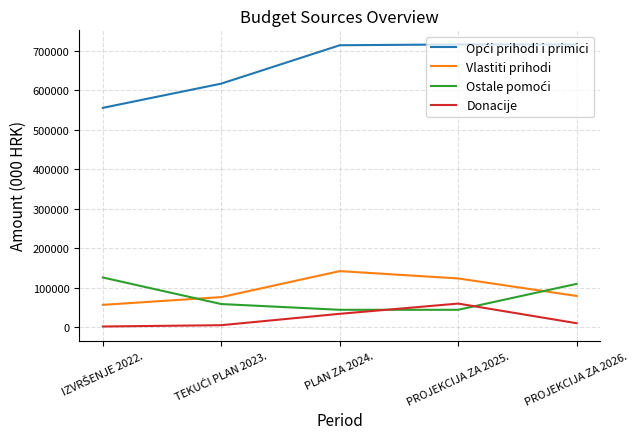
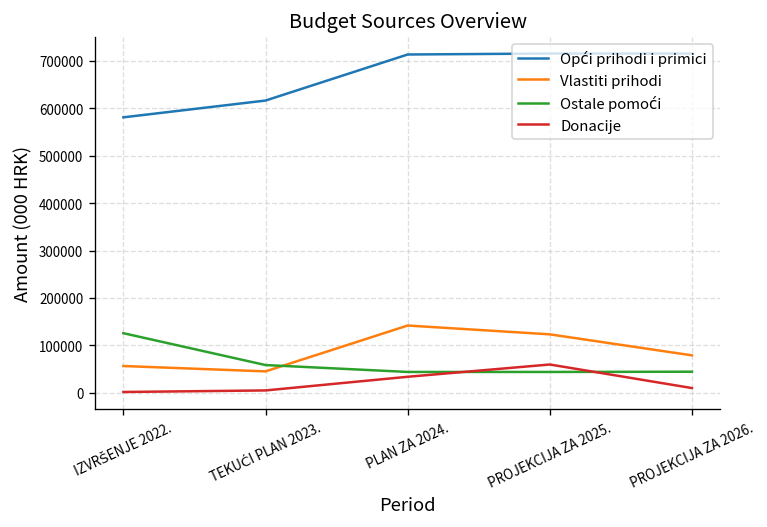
  {
    "Opći prihodi i primici": {
-     "IZVRŠENJE 2022.": 560000,
+     "IZVRŠENJE 2022.": 580000,
      "TEKUĆI PLAN 2023.": 620000,
      "PLAN ZA 2024.": 710000
    },
    "Vlastiti prihodi": {
      "IZVRŠENJE 2022.": 60000,
-     "TEKUĆI PLAN 2023.": 80000,
+     "TEKUĆI PLAN 2023.": 50000,
      "PLAN ZA 2024.": 140000,
      "PROJEKCIJA ZA 2025.": 120000,
      "PROJEKCIJA ZA 2026.": 80000
    },
    "Ostale pomoći": {
      "IZVRŠENJE 2022.": 130000,
      "TEKUĆI PLAN 2023.": 60000,
      "PLAN ZA 2024.": 40000,
      "PROJEKCIJA ZA 2025.": 40000,
-     "PROJEKCIJA ZA 2026.": 110000
+     "PROJEKCIJA ZA 2026.": 40000
    },
    "Donacije": {
      "IZVRŠENJE 2022.": 0,
      "TEKUĆI PLAN 2023.": 10000,
      "PLAN ZA 2024.": 30000,
      "PROJEKCIJA ZA 2025.": 60000,
      "PROJEKCIJA ZA 2026.": 10000
    }
  }
